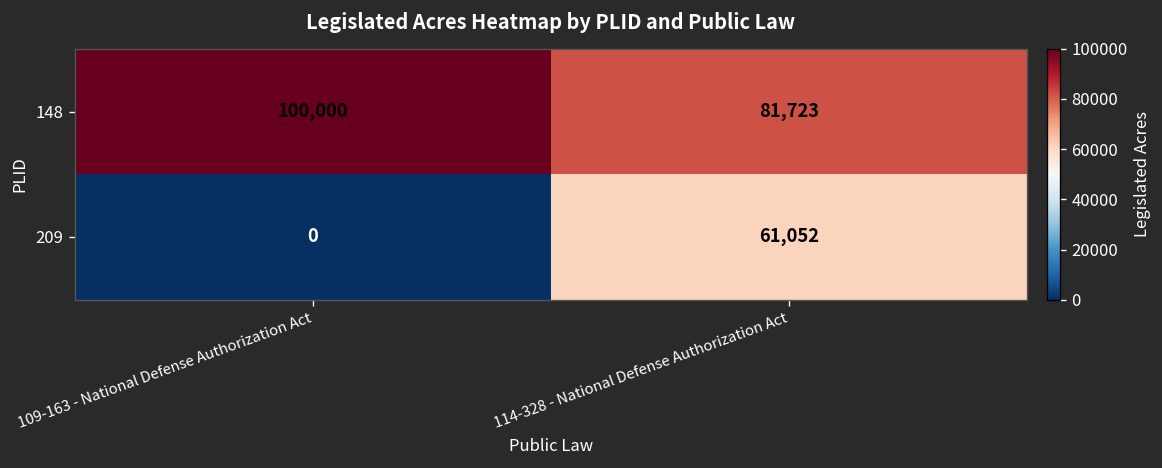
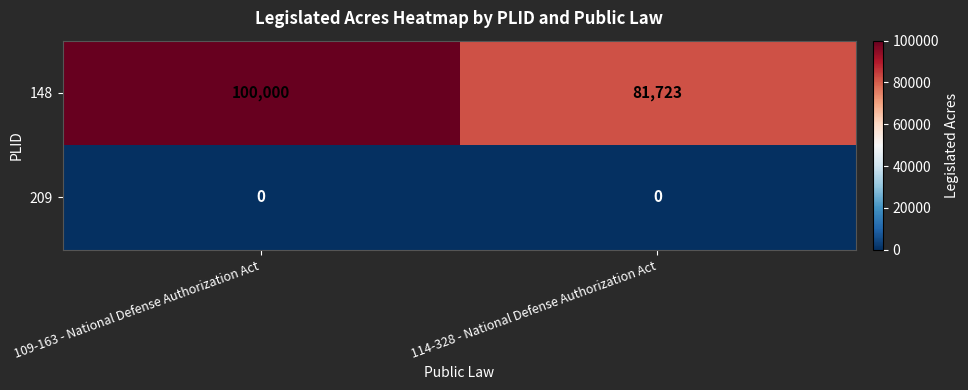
  {
    "148": {
      "109-163 - National Defense Authorization Act": "100,000",
      "114-328 - National Defense Authorization Act": "81,723"
    },
    "209": {
      "109-163 - National Defense Authorization Act": "0",
-     "114-328 - National Defense Authorization Act": "61,052"
+     "114-328 - National Defense Authorization Act": "0"
    }
  }
